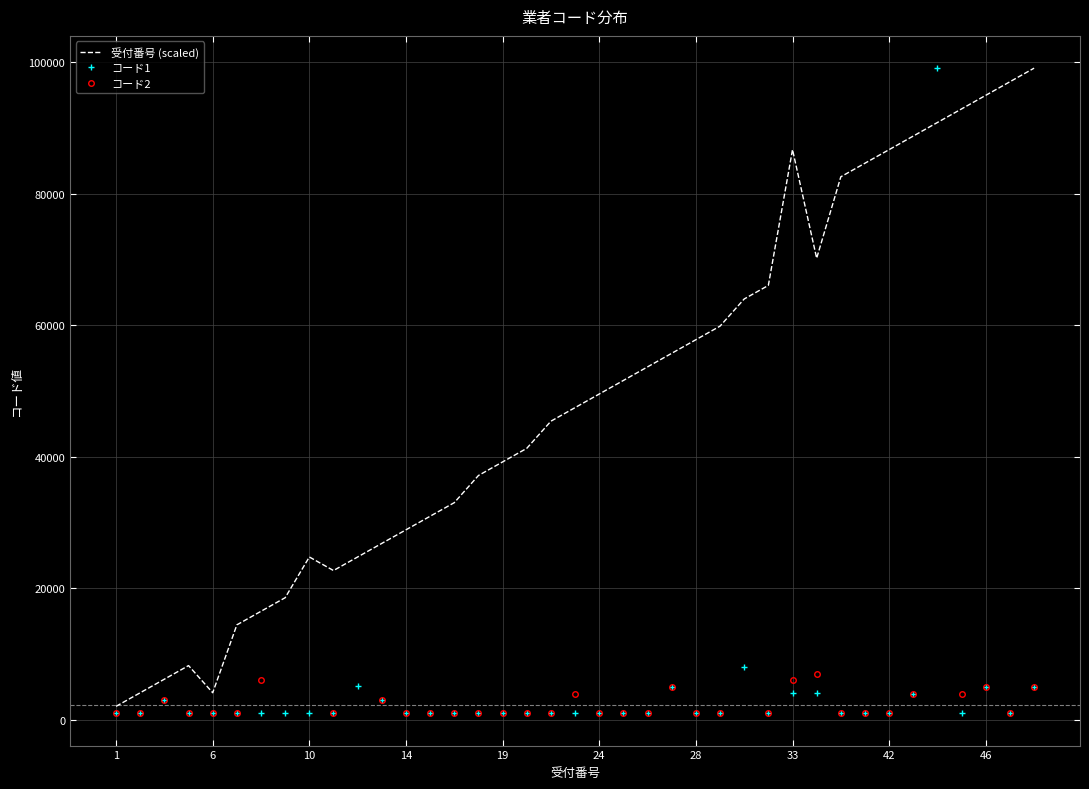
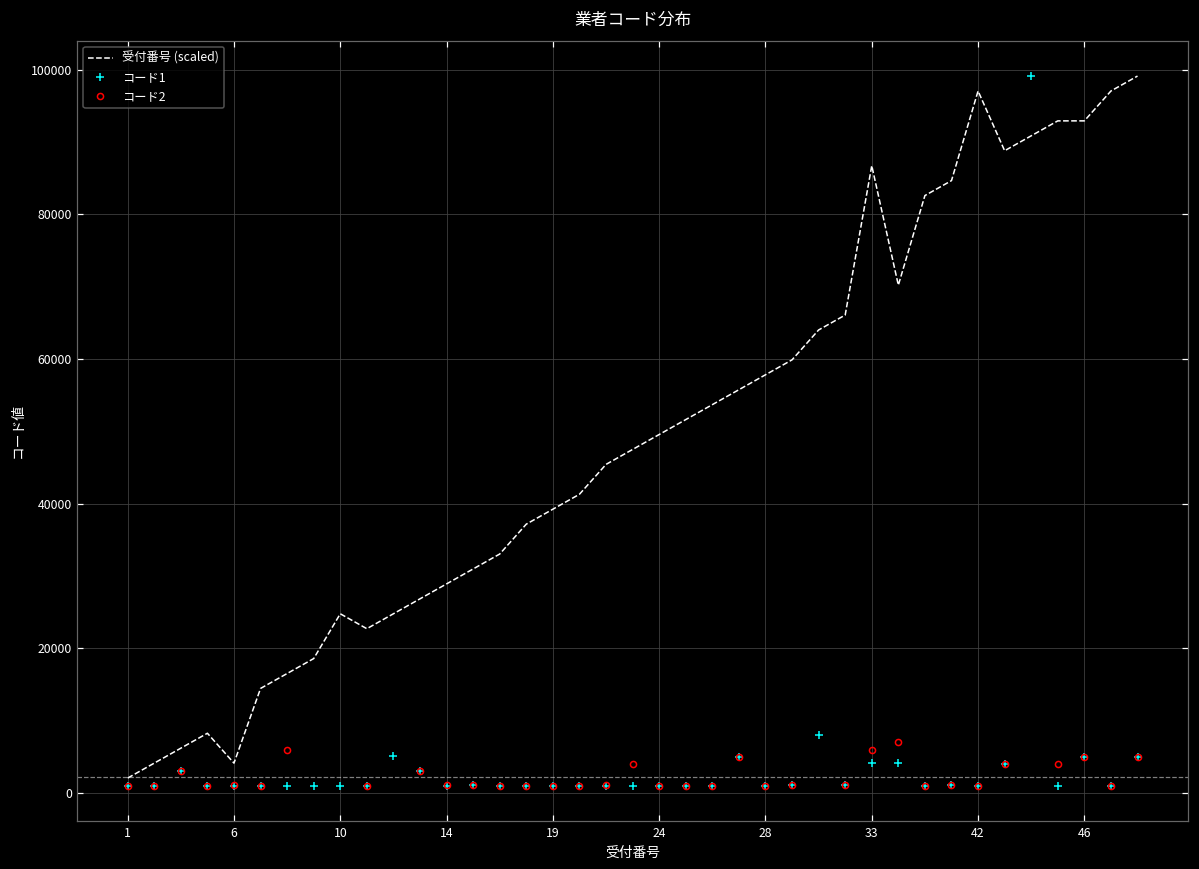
  {
    "受付番号 (scaled)": {
      "1": 2000,
      "6": 4000,
      "10": 25000,
      "14": 29000,
      "19": 39000,
      "24": 50000,
      "28": 58000,
      "33": 87000,
-     "42": 87000,
-     "46": 95000
+     "42": 97000,
+     "46": 93000
    },
    "コード1": {
      "10": 1000,
      "33": 4000
    }
  }
